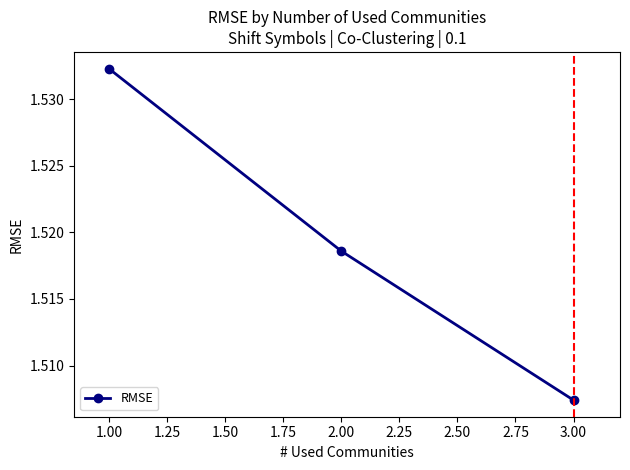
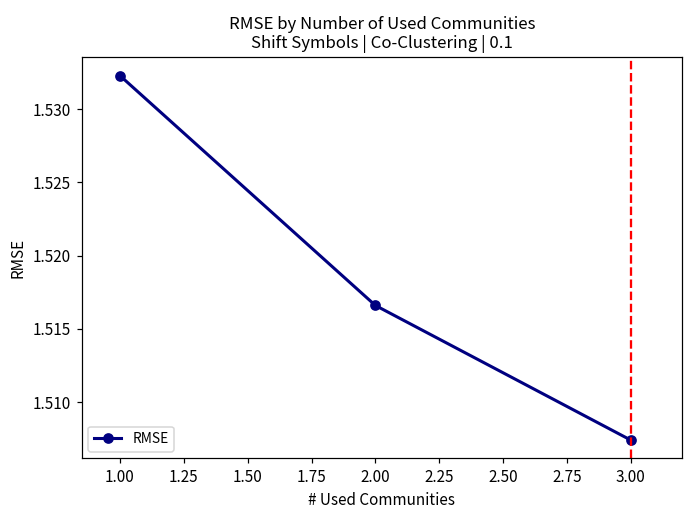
  {
    "1.00": 1.5323,
-   "2.00": 1.5186,
+   "2.00": 1.5166,
    "3.00": 1.5074
  }
